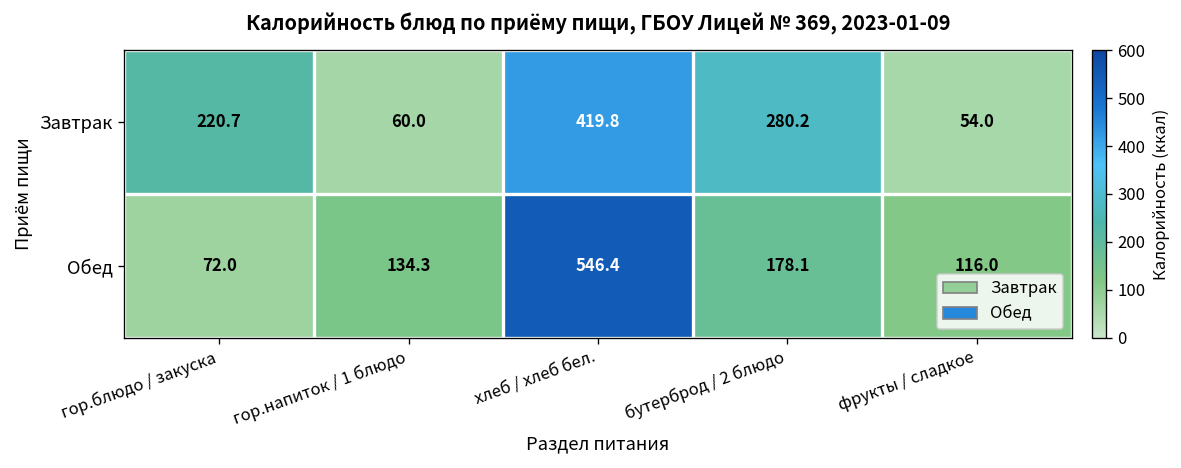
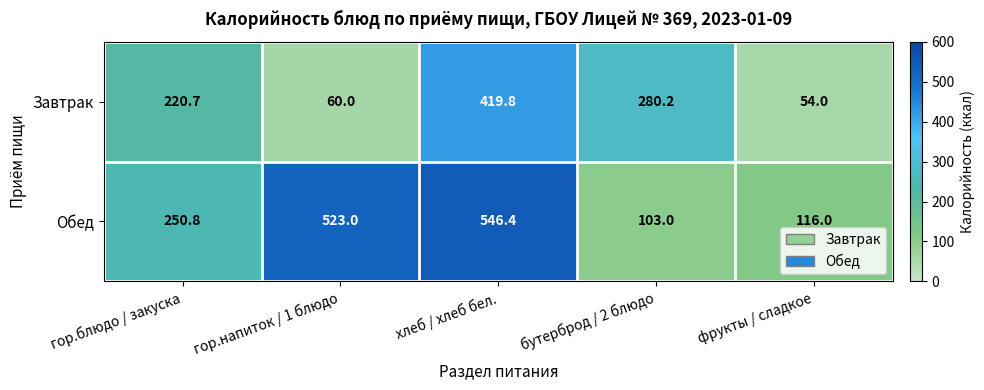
  {
    "Завтрак": {
      "гор.блюдо / закуска": 220.7,
      "гор.напиток / 1 блюдо": 60.0,
      "хлеб / хлеб бел.": 419.8,
      "бутерброд / 2 блюдо": 280.2,
      "фрукты / сладкое": 54.0
    },
    "Обед": {
-     "гор.блюдо / закуска": 72.0,
-     "гор.напиток / 1 блюдо": 134.3,
+     "гор.блюдо / закуска": 250.8,
+     "гор.напиток / 1 блюдо": 523.0,
      "хлеб / хлеб бел.": 546.4,
-     "бутерброд / 2 блюдо": 178.1
+     "бутерброд / 2 блюдо": 103.0
    }
  }
